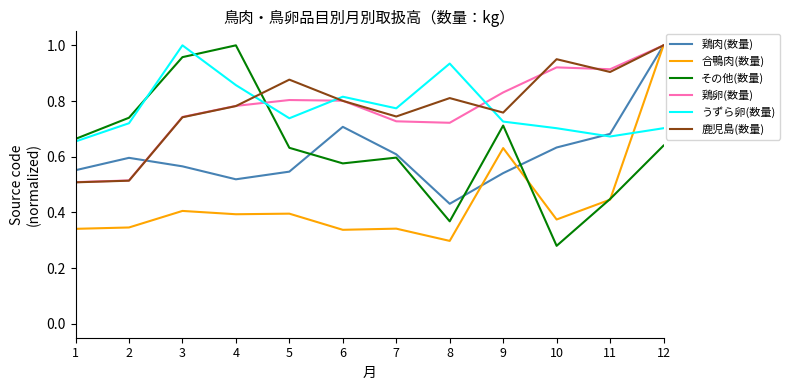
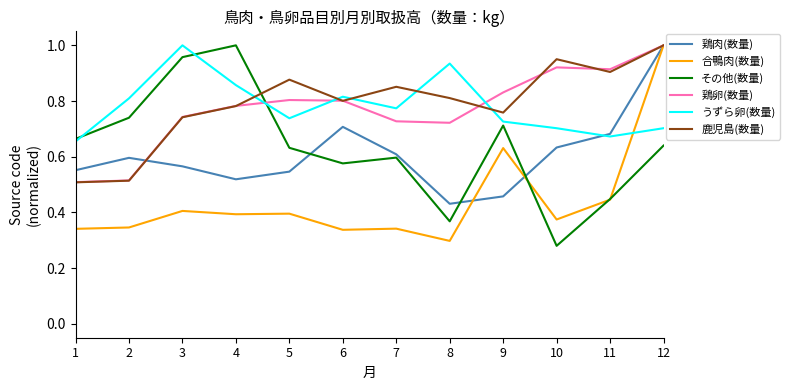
  {
    "鶏肉(数量)": {
      "1": 0.55,
      "2": 0.60,
      "3": 0.57,
      "4": 0.52,
      "5": 0.55,
      "6": 0.71,
      "7": 0.61,
      "8": 0.43,
-     "9": 0.54,
+     "9": 0.46,
      "10": 0.63,
      "11": 0.68
    },
    "合鴨肉(数量)": {
      "1": 0.34,
      "2": 0.35,
      "3": 0.41,
      "4": 0.39,
      "5": 0.40,
      "6": 0.34,
      "7": 0.34,
      "8": 0.30,
      "9": 0.63,
      "10": 0.37
    },
    "その他(数量)": {
      "1": 0.66,
      "2": 0.74,
      "3": 0.96,
      "4": 1.00,
      "5": 0.63,
      "6": 0.58,
      "7": 0.60,
      "8": 0.37,
      "9": 0.71,
      "10": 0.28,
      "12": 0.64
    },
    "鶏卵(数量)": {
      "5": 0.80,
      "7": 0.73,
      "8": 0.72,
      "9": 0.83,
      "10": 0.92,
      "11": 0.91
    },
    "うずら卵(数量)": {
      "1": 0.65,
-     "2": 0.72,
+     "2": 0.81,
      "3": 1.00,
      "4": 0.86,
      "5": 0.74,
      "6": 0.82,
      "7": 0.77,
      "8": 0.93,
      "9": 0.73,
      "10": 0.70,
      "11": 0.67,
      "12": 0.70
    },
    "鹿児島(数量)": {
      "5": 0.88,
-     "7": 0.74,
+     "7": 0.85,
      "8": 0.81,
      "9": 0.76,
      "10": 0.95,
      "11": 0.90
    }
  }
